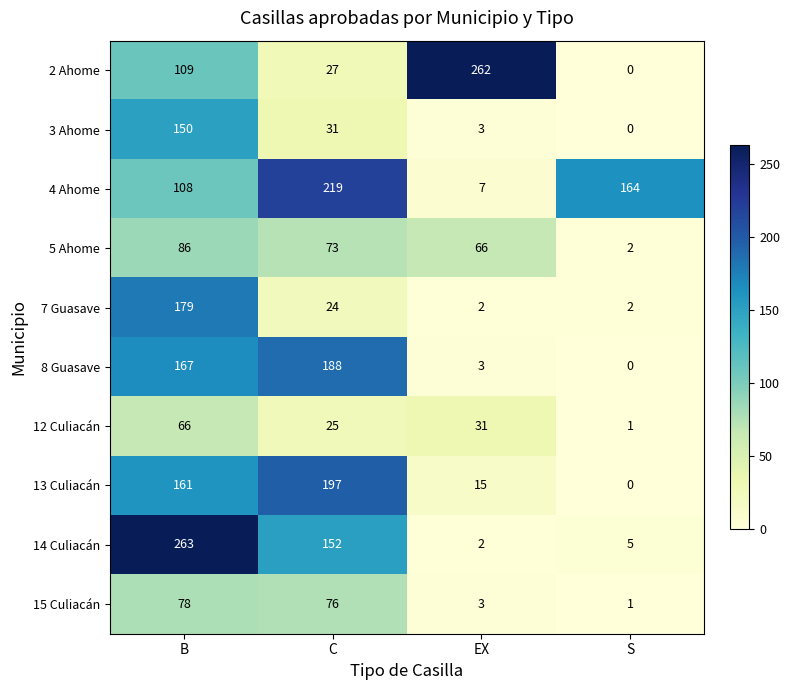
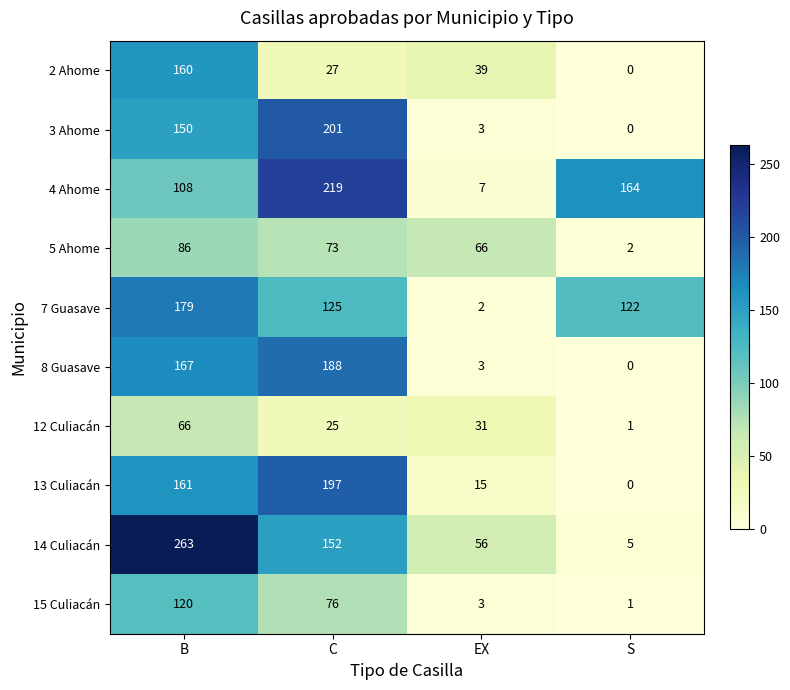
  {
    "2 Ahome": {
-     "B": 109,
+     "B": 160,
      "C": 27,
-     "EX": 262,
+     "EX": 39,
      "S": 0
    },
    "3 Ahome": {
      "B": 150,
-     "C": 31,
+     "C": 201,
      "EX": 3,
      "S": 0
    },
    "4 Ahome": {
      "B": 108,
      "C": 219,
      "EX": 7,
      "S": 164
    },
    "5 Ahome": {
      "B": 86,
      "C": 73,
      "EX": 66,
      "S": 2
    },
    "7 Guasave": {
      "B": 179,
-     "C": 24,
+     "C": 125,
      "EX": 2,
-     "S": 2
+     "S": 122
    },
    "8 Guasave": {
      "B": 167,
      "C": 188,
      "EX": 3,
      "S": 0
    },
    "12 Culiacán": {
      "B": 66,
      "C": 25,
      "EX": 31,
      "S": 1
    },
    "13 Culiacán": {
      "B": 161,
      "C": 197,
      "EX": 15,
      "S": 0
    },
    "14 Culiacán": {
      "B": 263,
      "C": 152,
-     "EX": 2,
+     "EX": 56,
      "S": 5
    },
    "15 Culiacán": {
-     "B": 78,
+     "B": 120,
      "C": 76,
      "EX": 3,
      "S": 1
    }
  }
